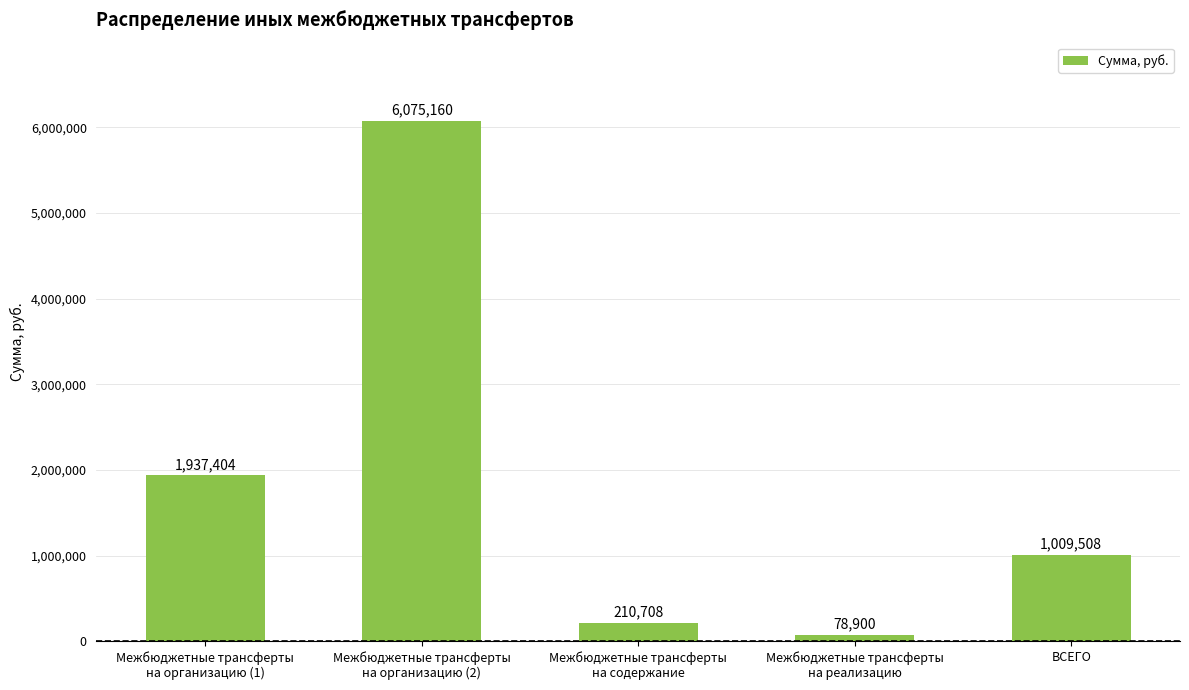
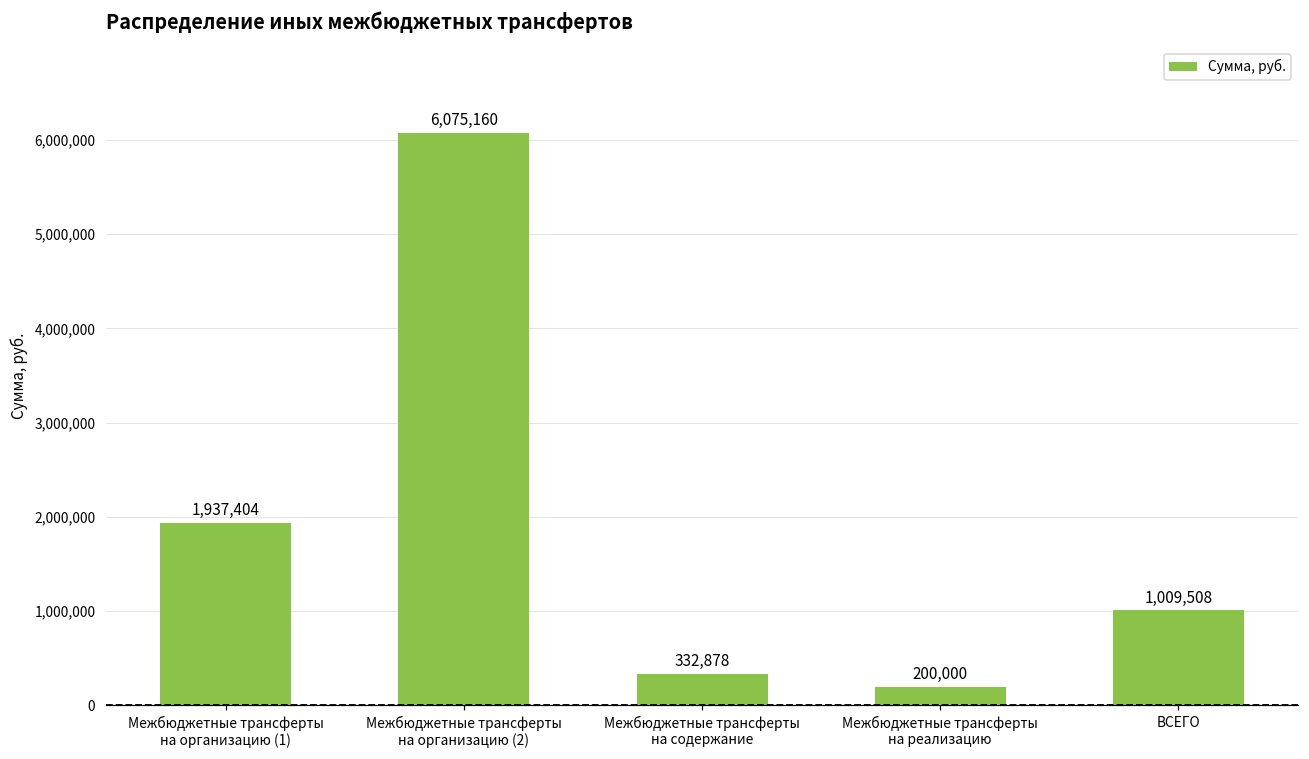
  {
    "Межбюджетные трансферты на организацию (1)": "1,937,404",
    "Межбюджетные трансферты на организацию (2)": "6,075,160",
-   "Межбюджетные трансферты на содержание": "210,708",
-   "Межбюджетные трансферты на реализацию": "78,900",
+   "Межбюджетные трансферты на содержание": "332,878",
+   "Межбюджетные трансферты на реализацию": "200,000",
    "ВСЕГО": "1,009,508"
  }
